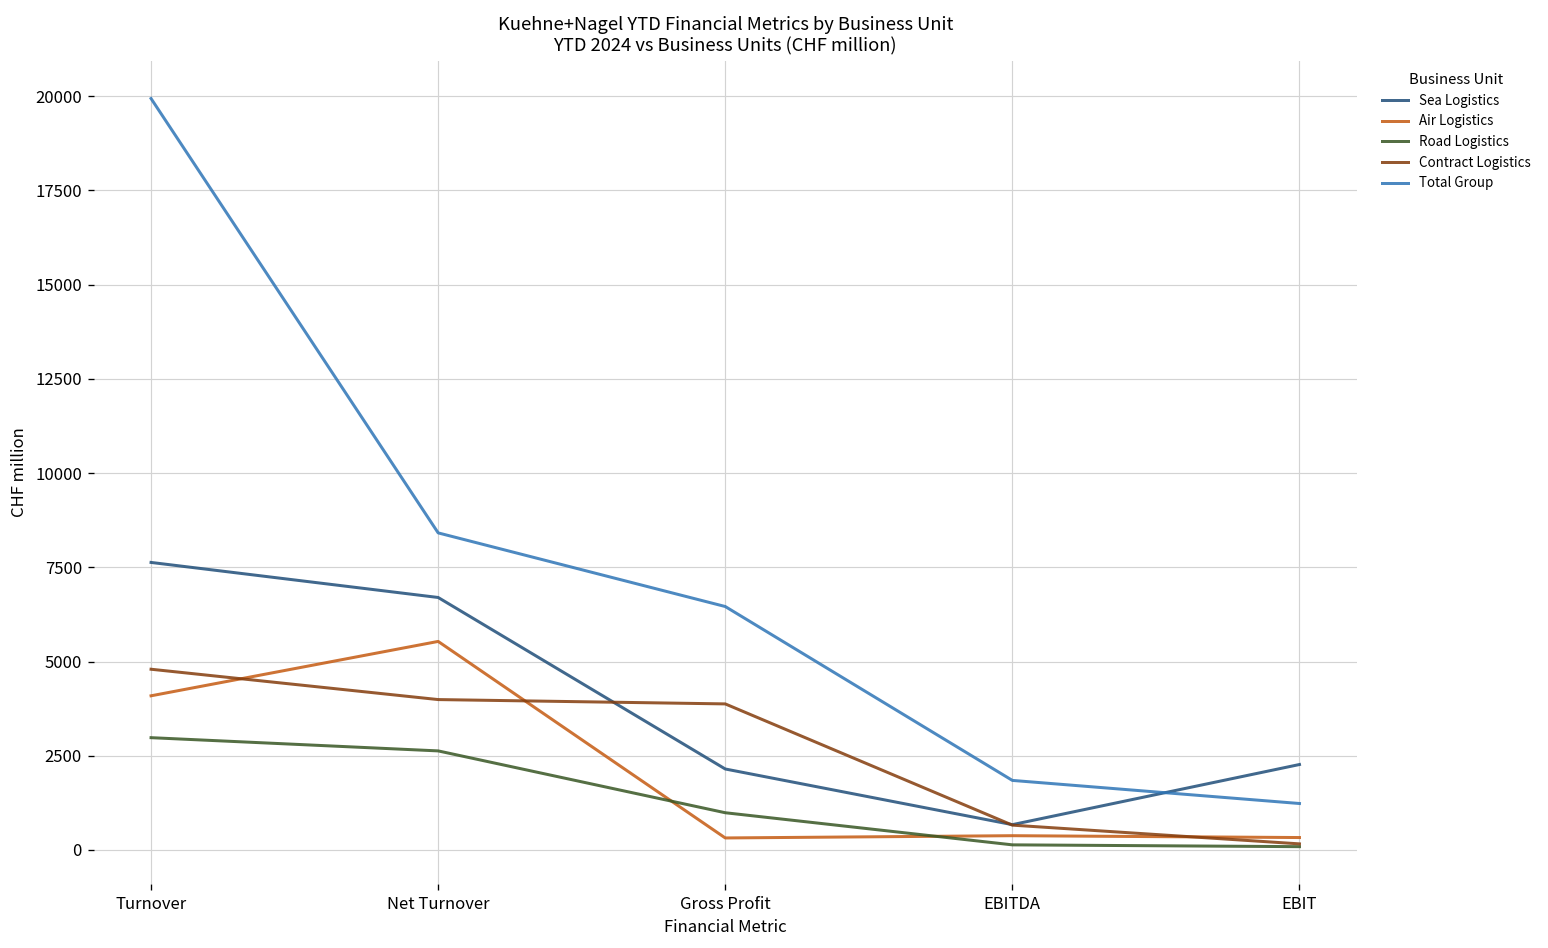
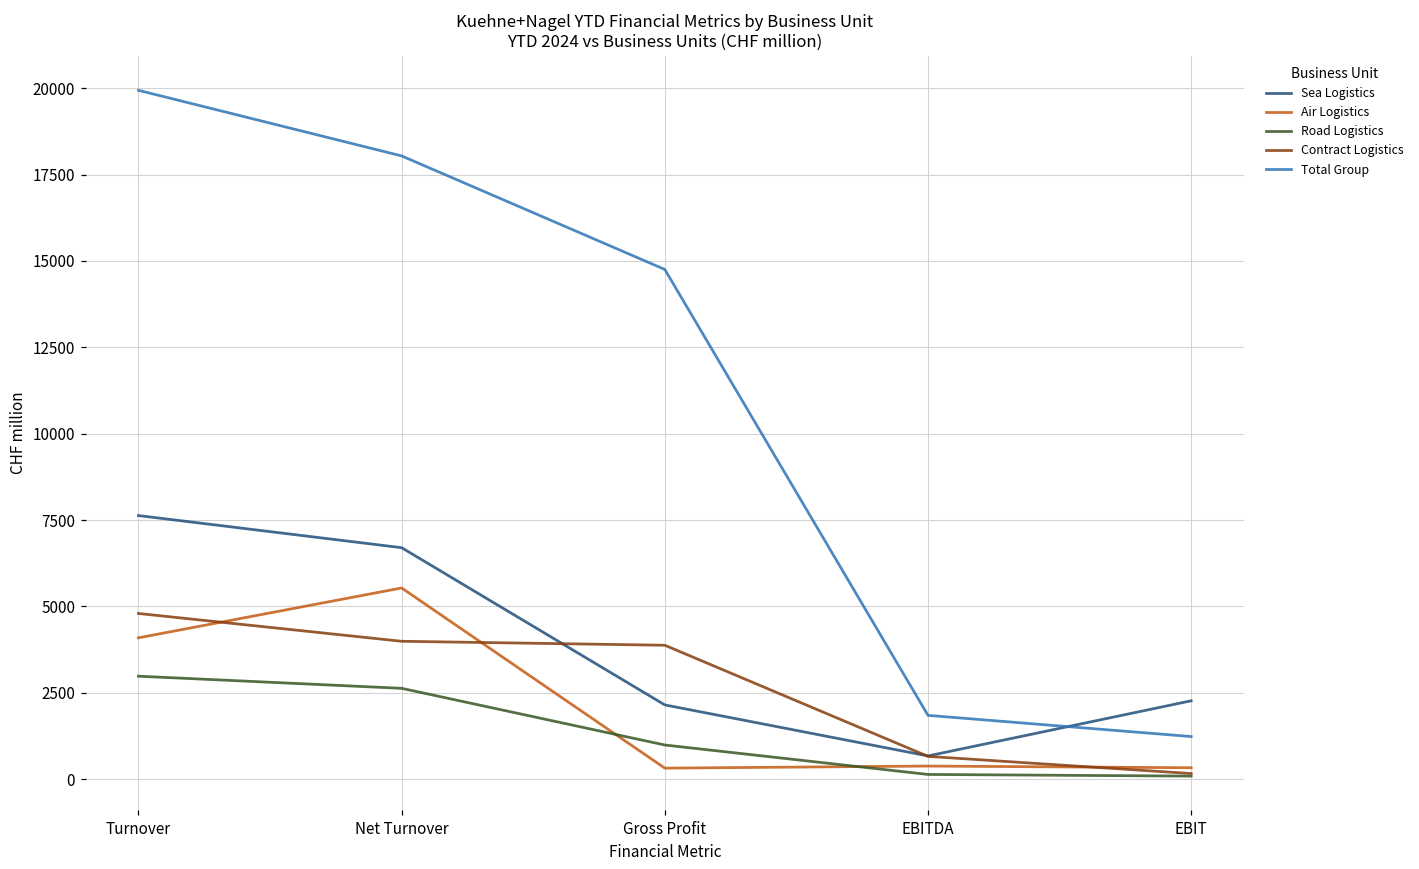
  {
    "Sea Logistics": {
      "Turnover": 7600,
      "Net Turnover": 6700,
      "Gross Profit": 2100,
      "EBIT": 2300
    },
    "Air Logistics": {
      "Turnover": 4100,
      "Net Turnover": 5500,
      "Gross Profit": 300,
      "EBITDA": 400,
      "EBIT": 300
    },
    "Road Logistics": {
      "Turnover": 3000,
      "Net Turnover": 2600,
      "Gross Profit": 1000,
      "EBITDA": 100
    },
    "Contract Logistics": {
      "Turnover": 4800,
      "Net Turnover": 4000,
      "Gross Profit": 3900
    },
    "Total Group": {
      "Turnover": 19900,
-     "Net Turnover": 8400,
-     "Gross Profit": 6500,
+     "Net Turnover": 18000,
+     "Gross Profit": 14800,
      "EBITDA": 1800,
      "EBIT": 1200
    }
  }
